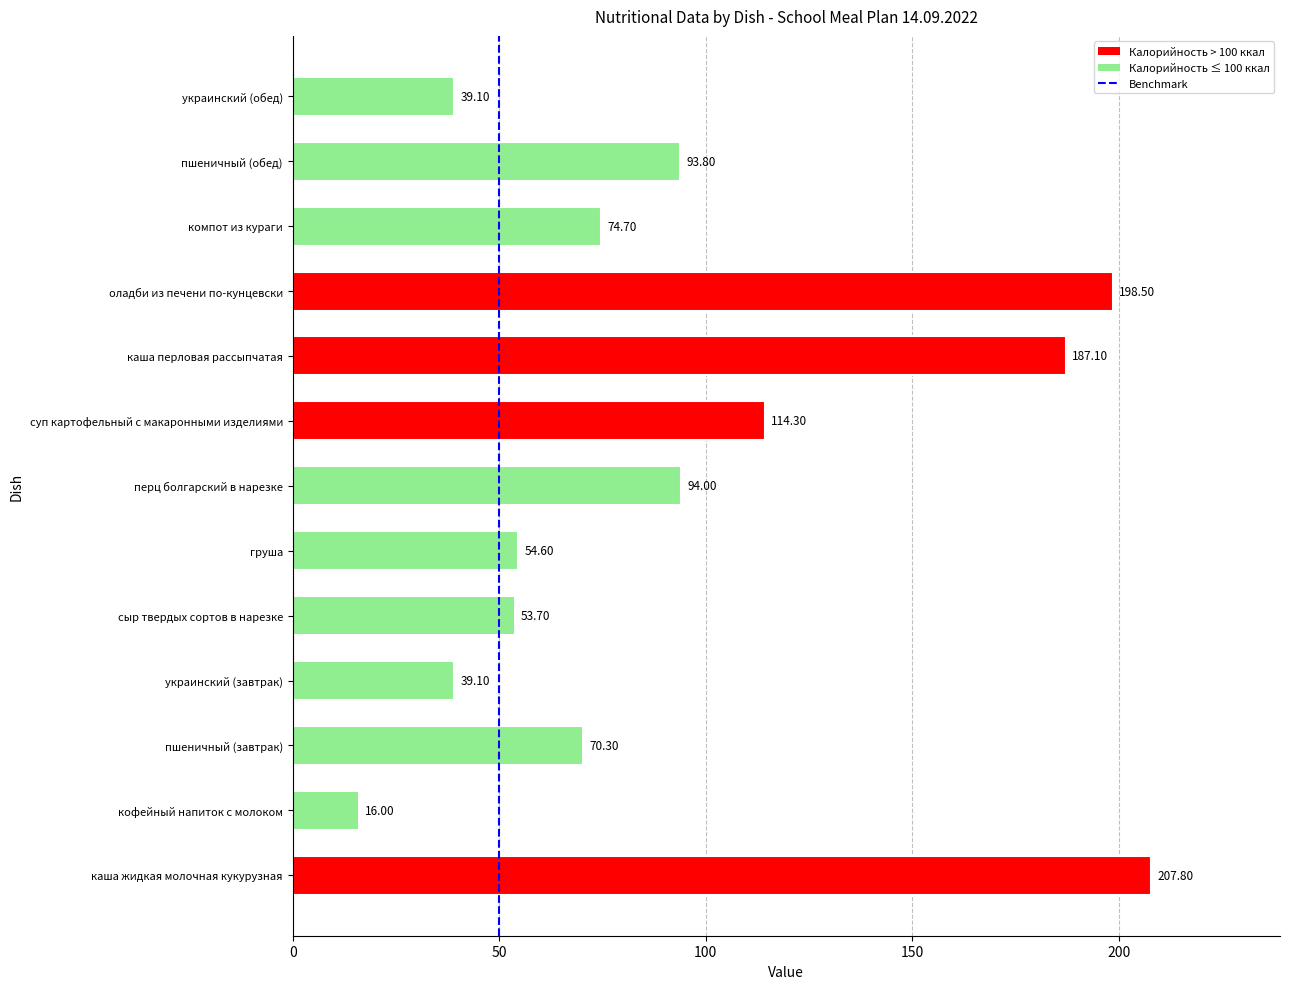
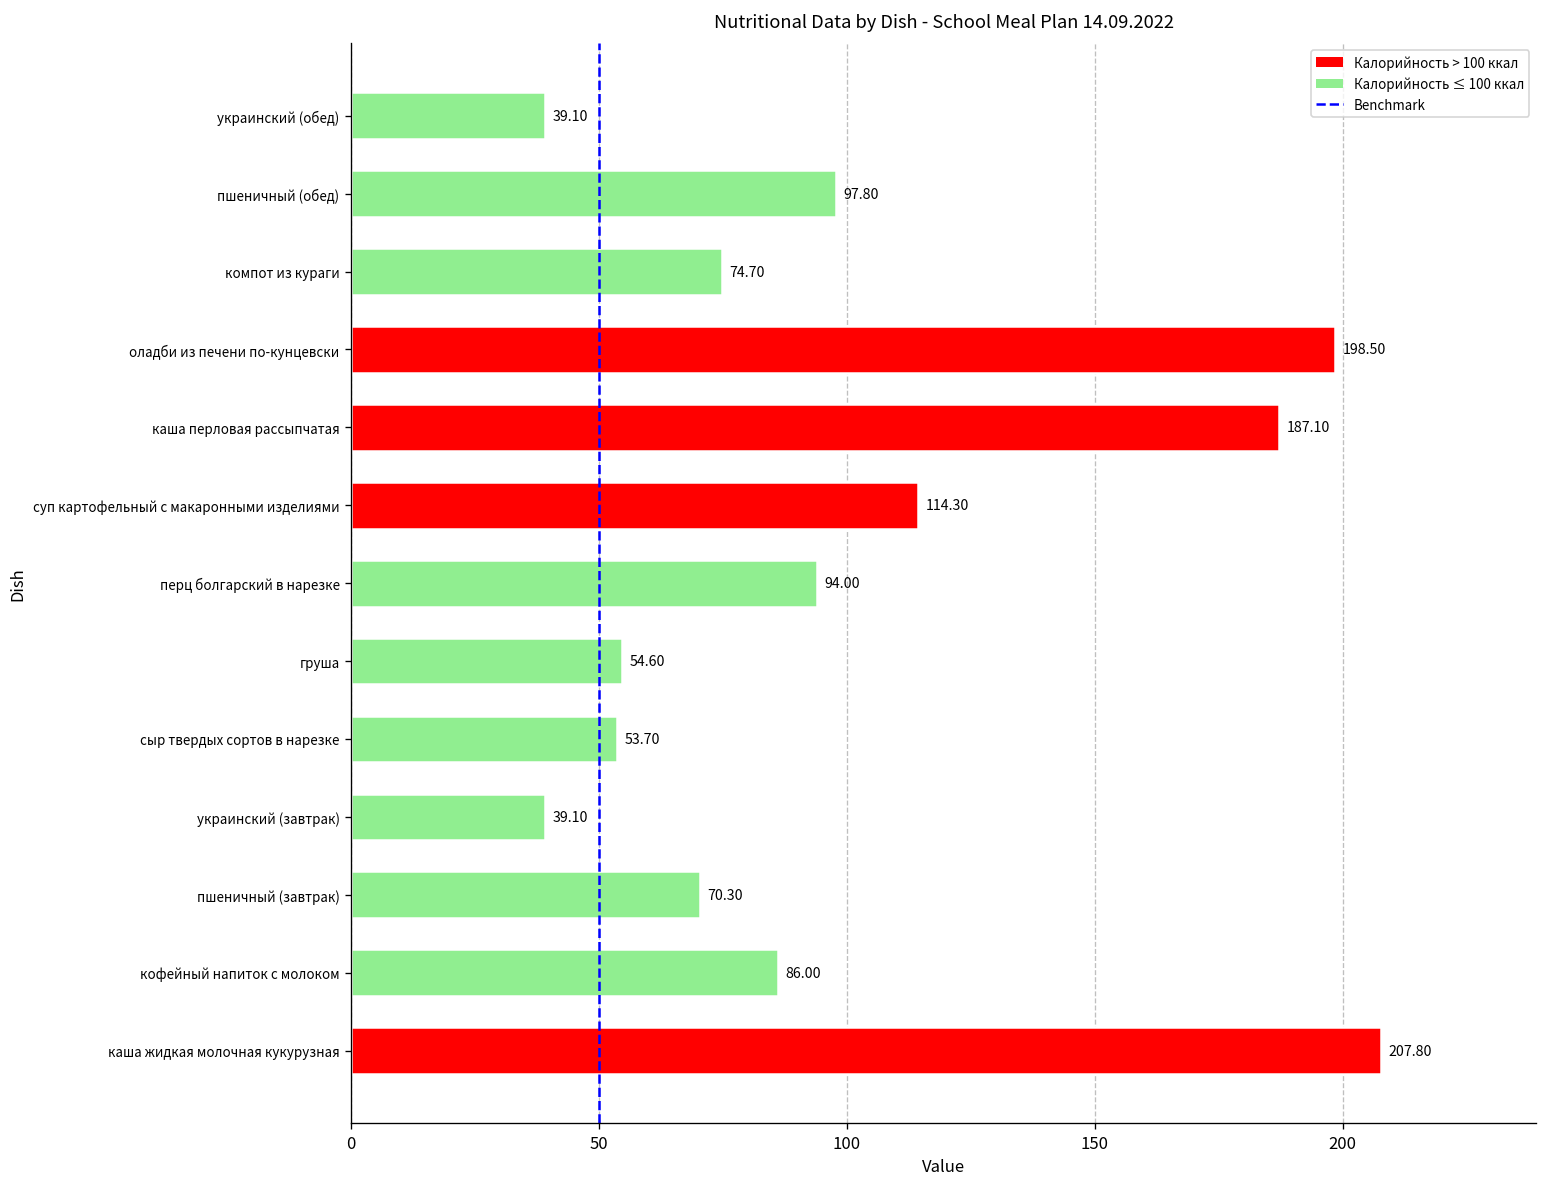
  {
    "украинский (обед)": 39.10,
-   "пшеничный (обед)": 93.80,
+   "пшеничный (обед)": 97.80,
    "компот из кураги": 74.70,
    "оладби из печени по-кунцевски": 198.50,
    "каша перловая рассыпчатая": 187.10,
    "суп картофельный с макаронными изделиями": 114.30,
    "перц болгарский в нарезке": 94.00,
    "груша": 54.60,
    "сыр твердых сортов в нарезке": 53.70,
    "украинский (завтрак)": 39.10,
    "пшеничный (завтрак)": 70.30,
-   "кофейный напиток с молоком": 16.00,
+   "кофейный напиток с молоком": 86.00,
    "каша жидкая молочная кукурузная": 207.80
  }
